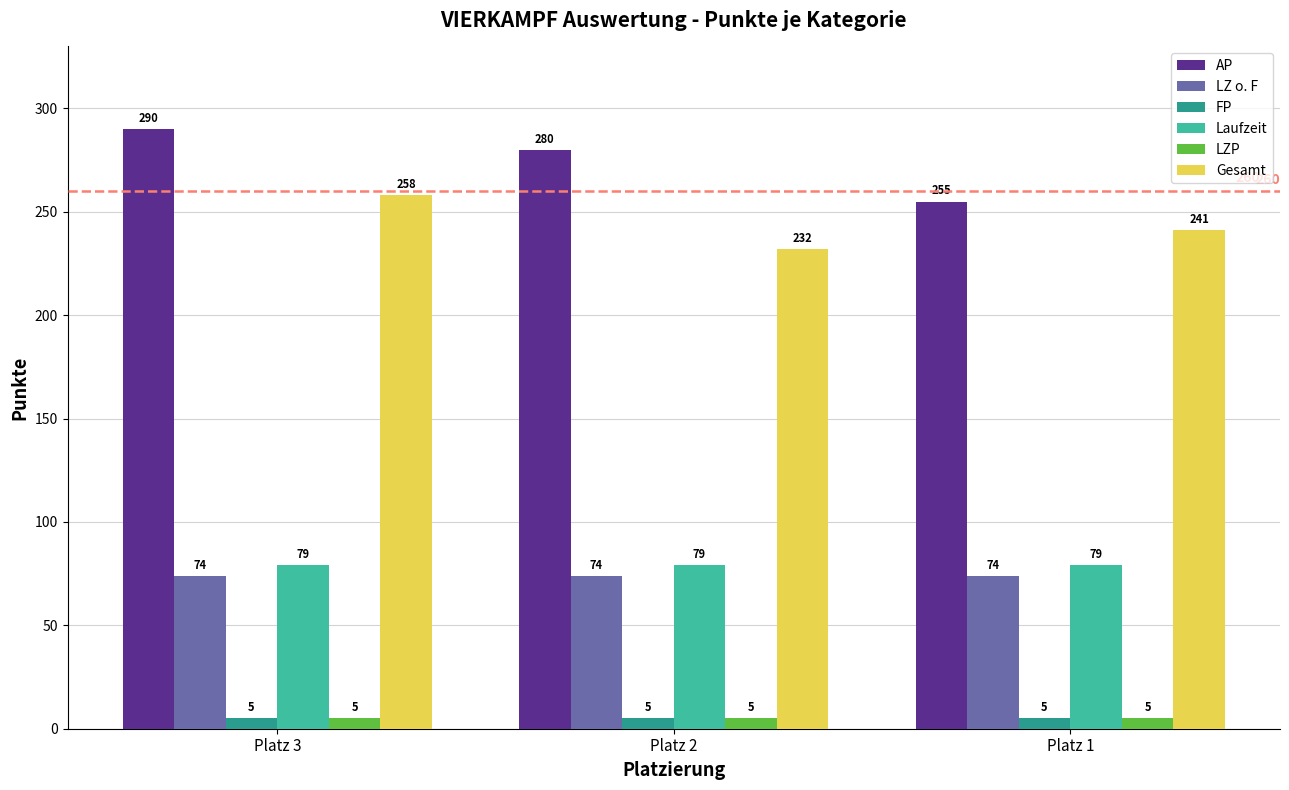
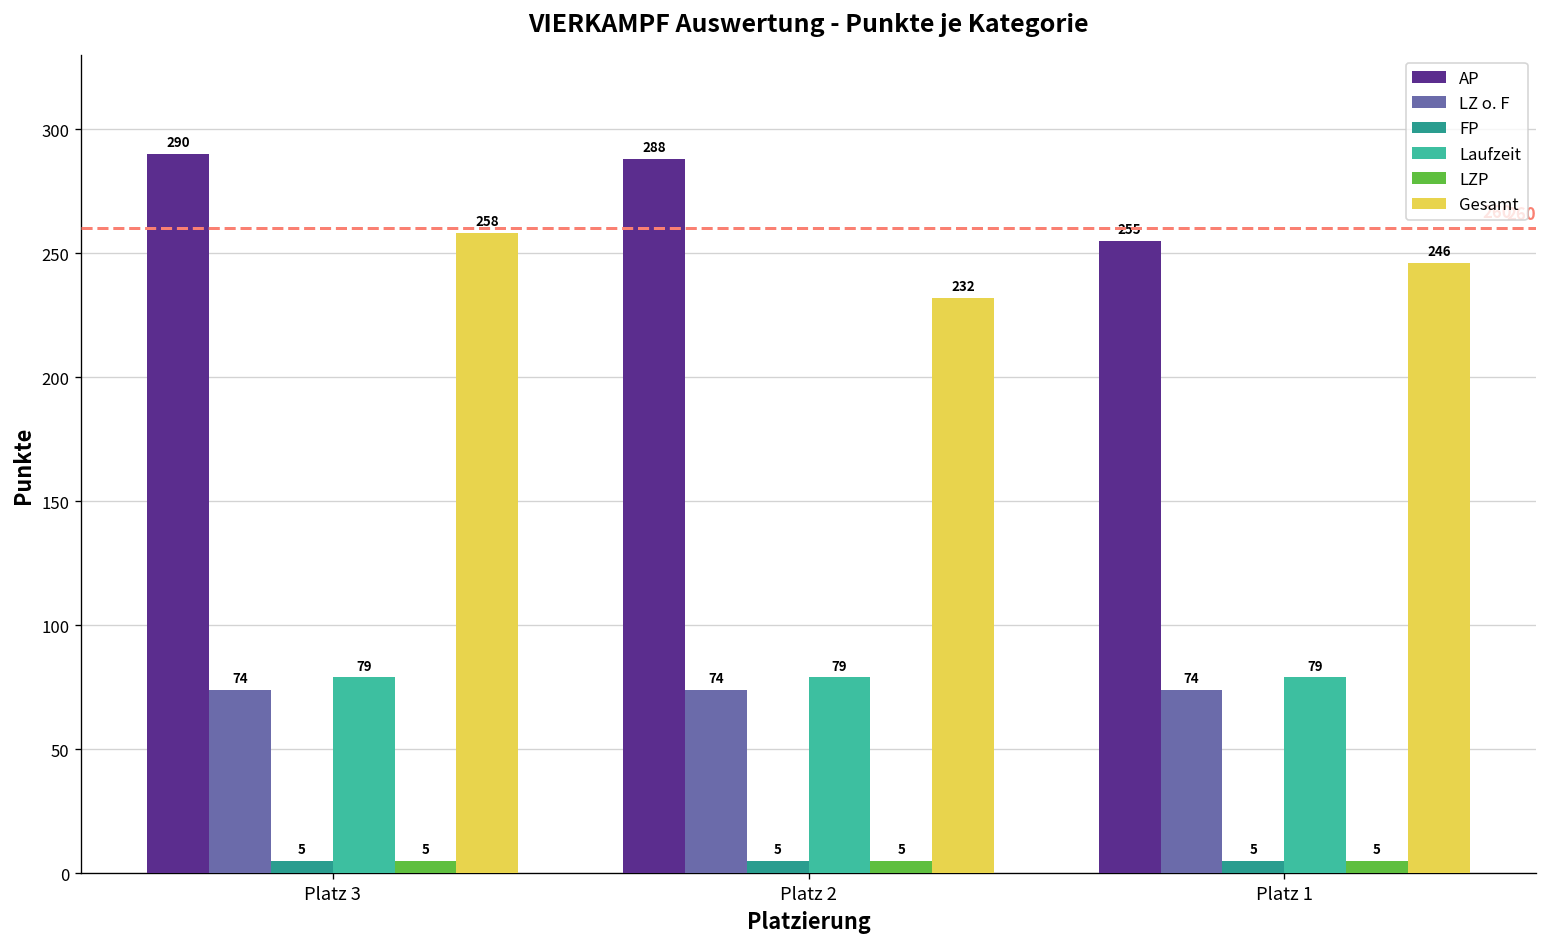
  {
    "AP": {
      "Platz 3": 290,
-     "Platz 2": 280,
+     "Platz 2": 288,
      "Platz 1": 255
    },
    "LZ o. F": {
      "Platz 3": 74,
      "Platz 2": 74,
      "Platz 1": 74
    },
    "LZP": {
      "Platz 3": 5,
      "Platz 2": 5,
      "Platz 1": 5
    },
    "Gesamt": {
      "Platz 3": 258,
      "Platz 2": 232,
-     "Platz 1": 241
+     "Platz 1": 246
    }
  }
